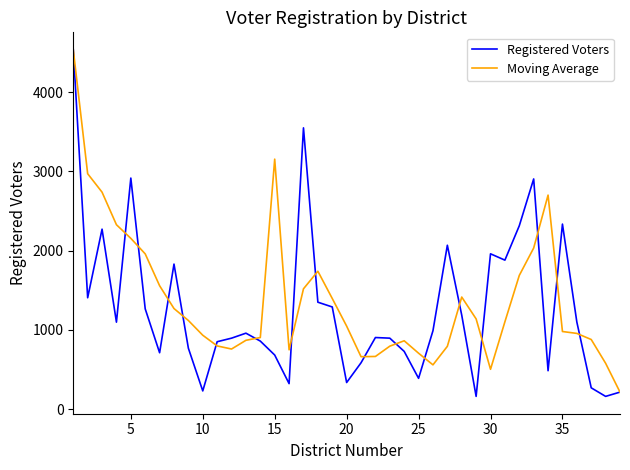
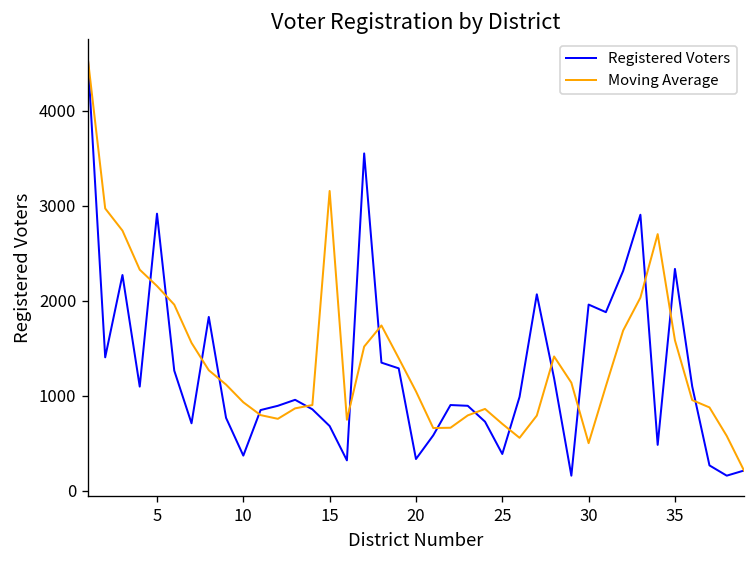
  {
    "Registered Voters": {
      "5": 2900,
-     "10": 200,
+     "10": 400,
      "15": 700,
      "20": 300,
      "25": 400,
      "30": 2000,
      "35": 2300
    },
    "Moving Average": {
      "5": 2200,
      "10": 900,
      "15": 3200,
      "20": 1000,
      "25": 700,
      "30": 500,
-     "35": 1000
+     "35": 1600
    }
  }
